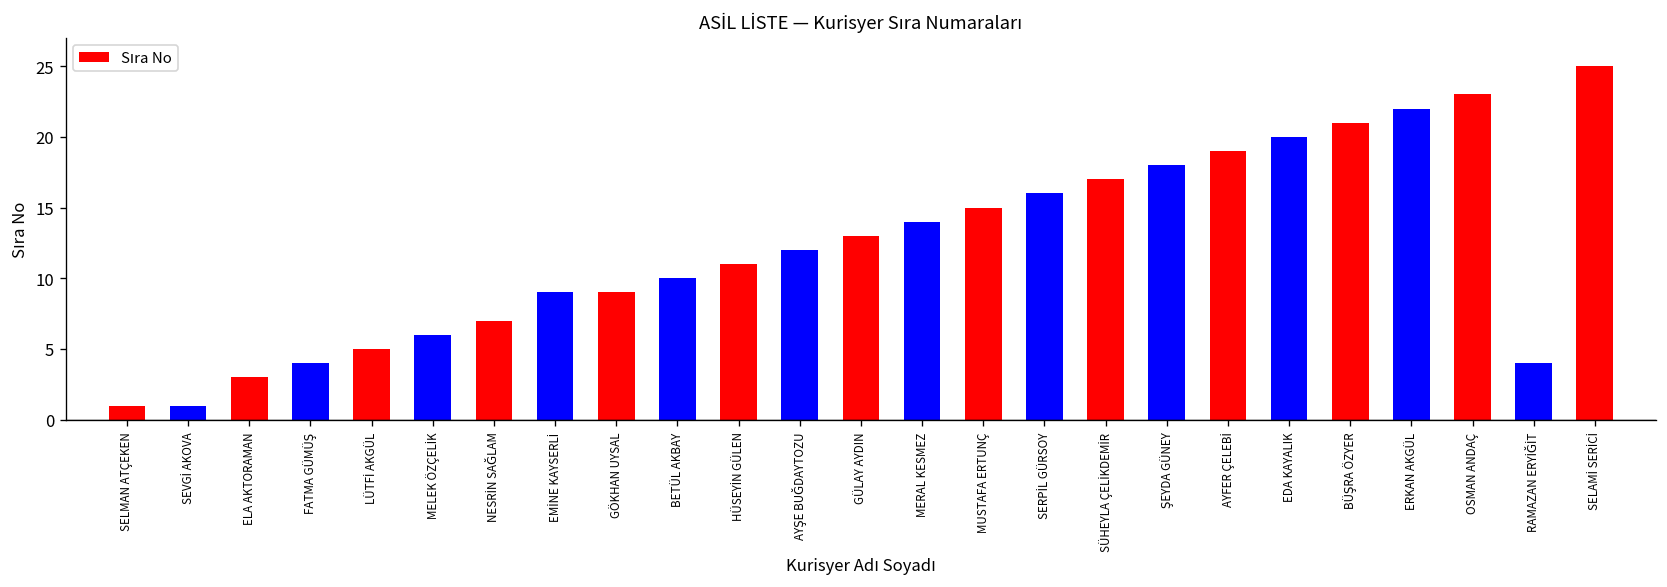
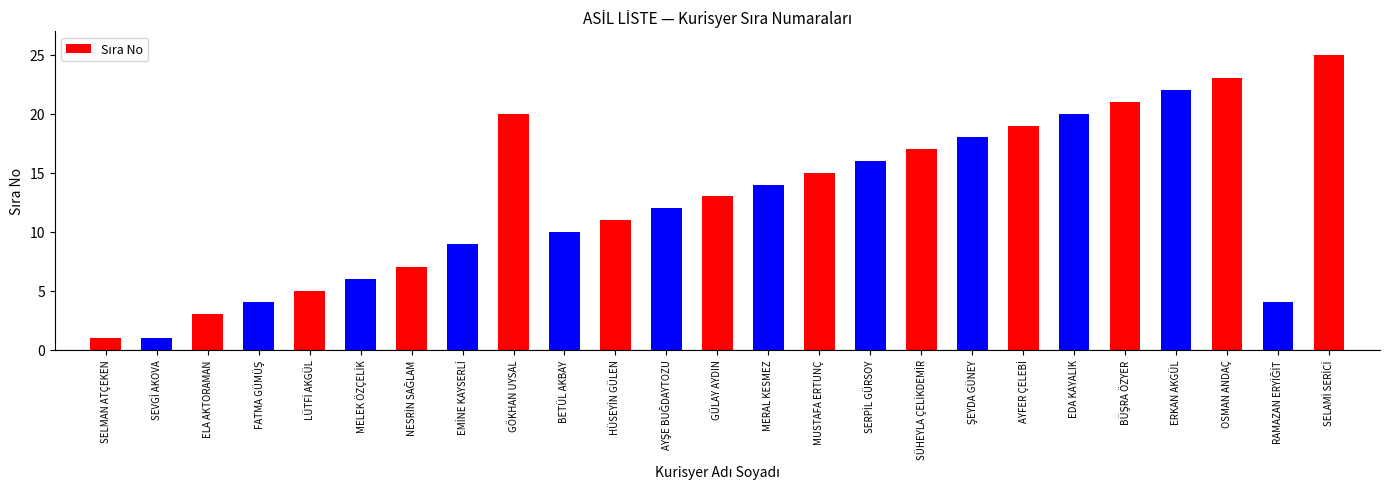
  {
    "SELMAN ATÇEKEN": 1,
    "SEVGİ AKOVA": 1,
    "ELA AKTORAMAN": 3,
    "FATMA GÜMÜŞ": 4,
    "LÜTFİ AKGÜL": 5,
    "MELEK ÖZÇELİK": 6,
    "NESRİN SAĞLAM": 7,
    "EMİNE KAYSERLİ": 9,
-   "GÖKHAN UYSAL": 9,
+   "GÖKHAN UYSAL": 20,
    "BETÜL AKBAY": 10,
    "HÜSEYİN GÜLEN": 11,
    "AYŞE BUĞDAYTOZU": 12,
    "GÜLAY AYDIN": 13,
    "MERAL KESMEZ": 14,
    "MUSTAFA ERTUNÇ": 15,
    "SERPİL GÜRSOY": 16,
    "SÜHEYLA ÇELİKDEMİR": 17,
    "ŞEYDA GÜNEY": 18,
    "AYFER ÇELEBİ": 19,
    "EDA KAYALIK": 20,
    "BÜŞRA ÖZYER": 21,
    "ERKAN AKGÜL": 22,
    "OSMAN ANDAÇ": 23,
    "RAMAZAN ERYİĞİT": 4,
    "SELAMİ SERİCİ": 25
  }
